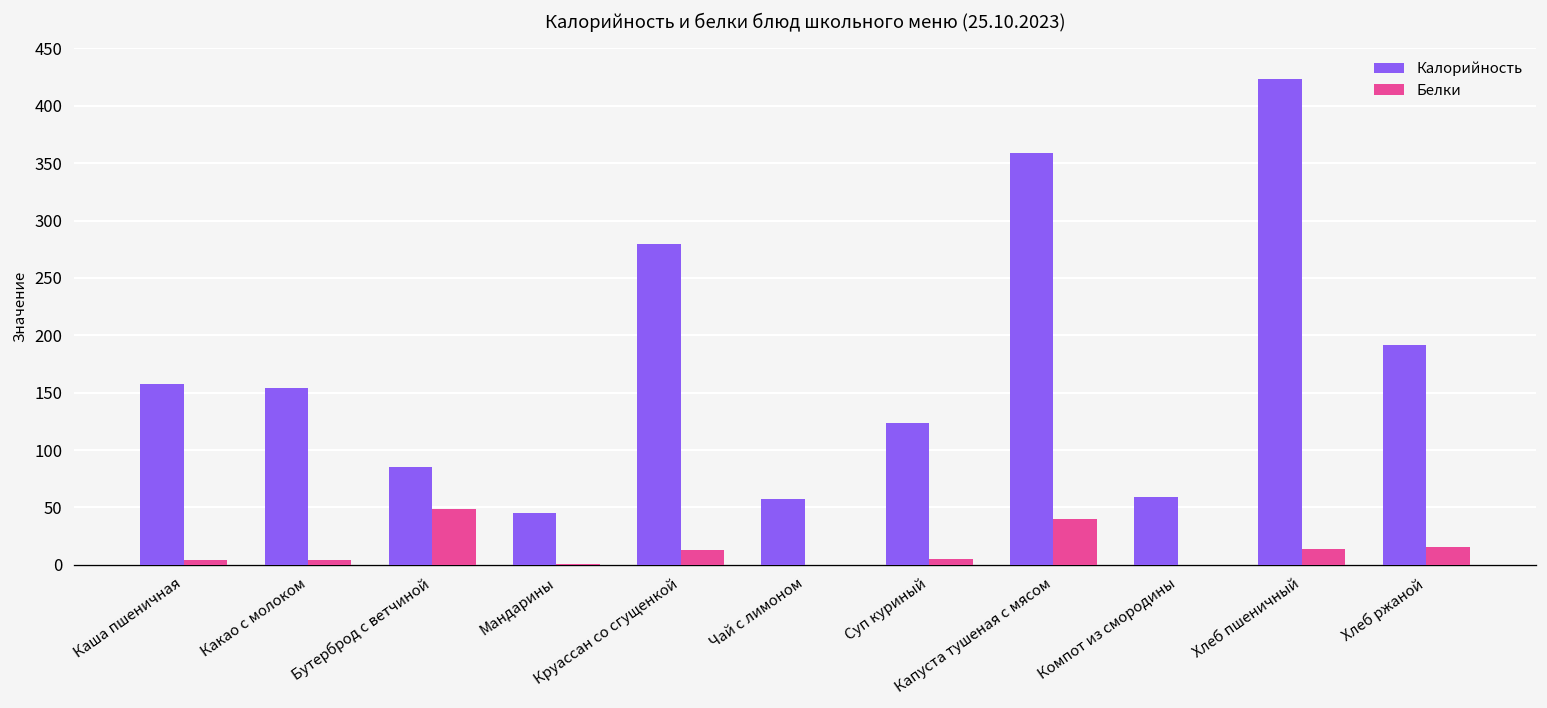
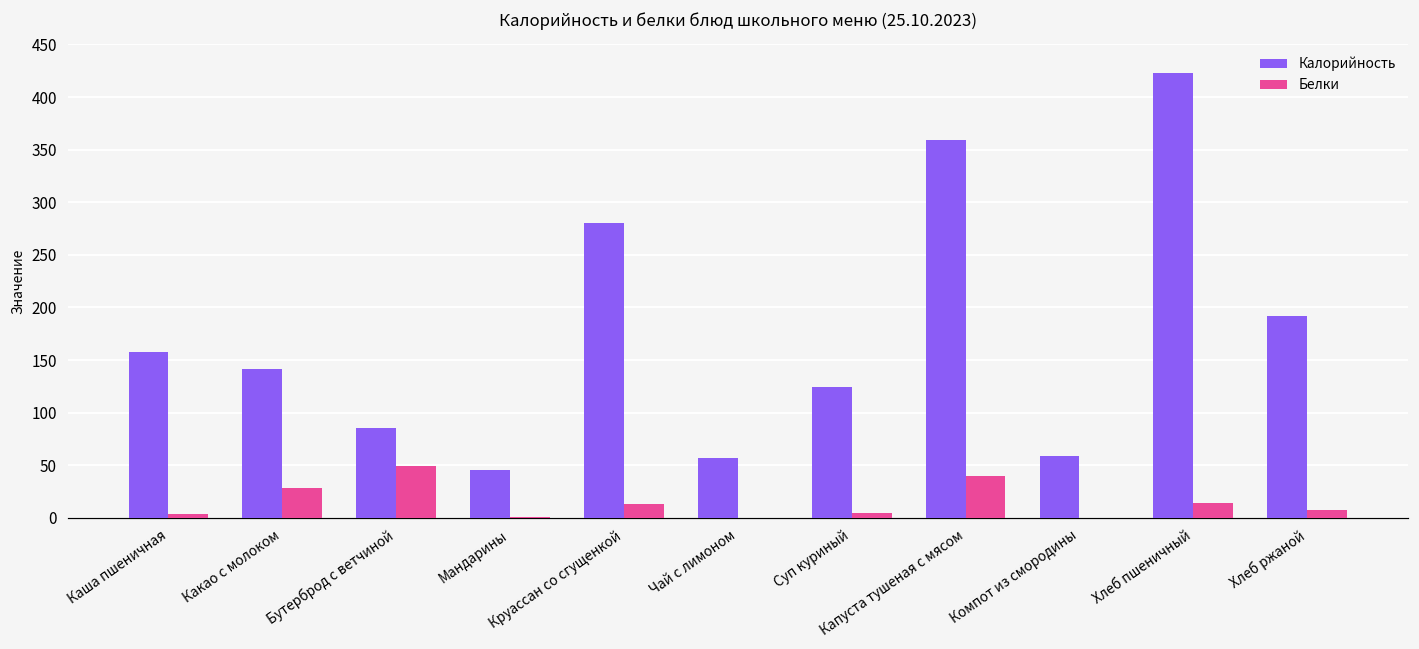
  {
    "Калорийность": {
      "Каша пшеничная": 160,
-     "Какао с молоком": 150,
+     "Какао с молоком": 140,
      "Бутерброд с ветчиной": 90,
      "Мандарины": 50,
      "Круассан со сгущенкой": 280,
      "Чай с лимоном": 60,
      "Суп куриный": 120,
      "Капуста тушеная с мясом": 360,
      "Компот из смородины": 60,
      "Хлеб пшеничный": 420,
      "Хлеб ржаной": 190
    },
    "Белки": {
      "Каша пшеничная": 0,
-     "Какао с молоком": 0,
+     "Какао с молоком": 30,
      "Бутерброд с ветчиной": 50,
      "Круассан со сгущенкой": 10,
      "Чай с лимоном": 0,
      "Суп куриный": 10,
      "Капуста тушеная с мясом": 40,
      "Компот из смородины": 0,
      "Хлеб пшеничный": 10,
-     "Хлеб ржаной": 20
+     "Хлеб ржаной": 10
    }
  }
